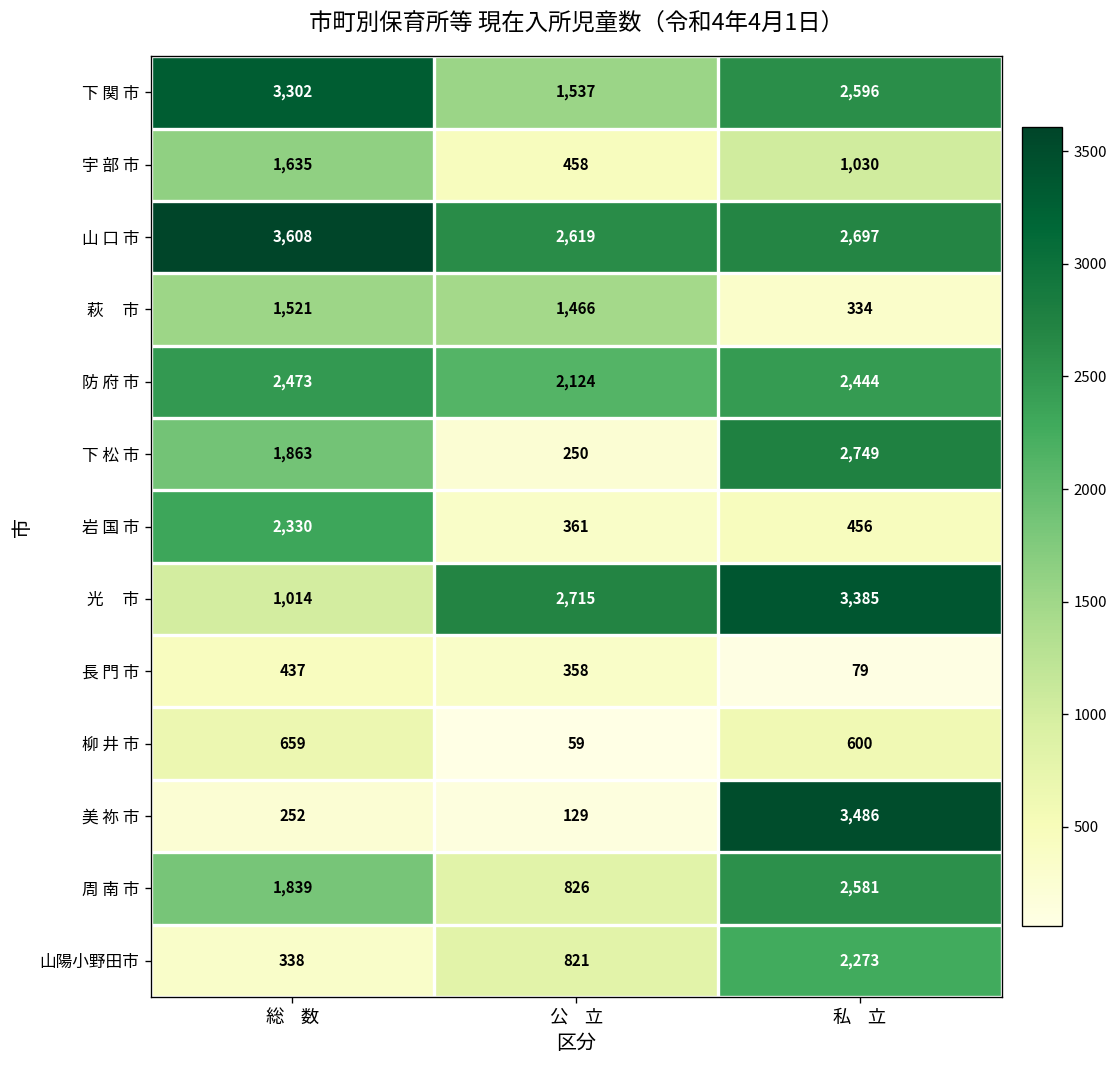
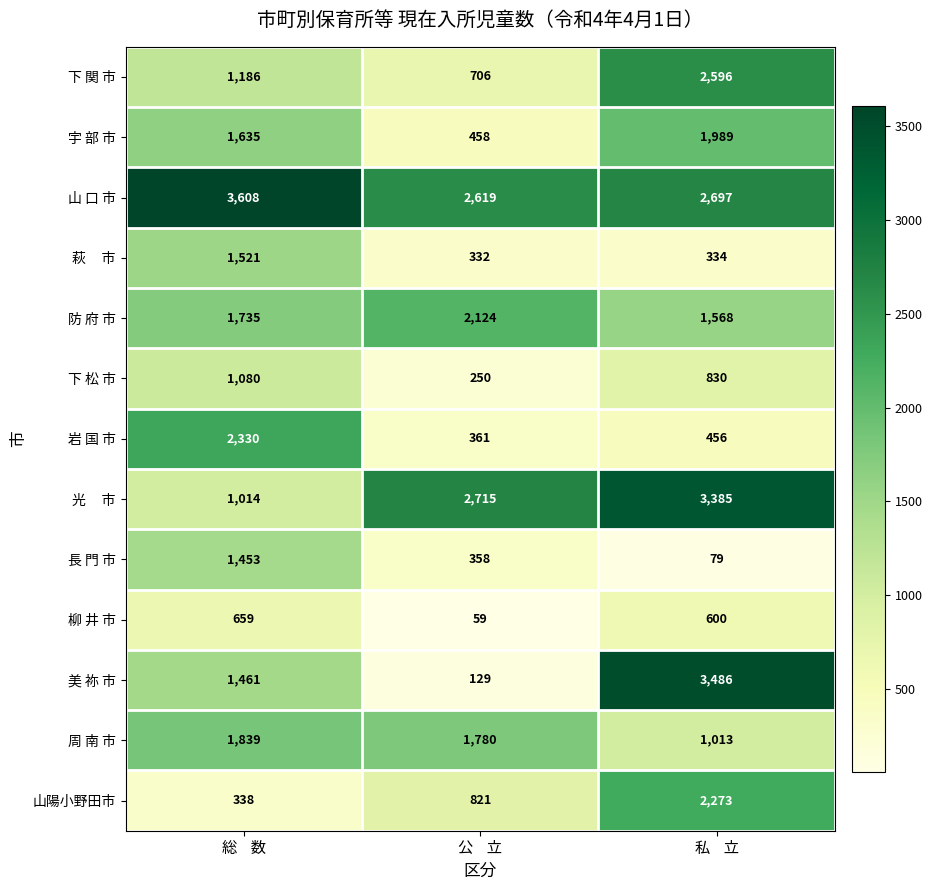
  {
    "下 関 市": {
-     "総 数": "3,302",
-     "公 立": "1,537",
+     "総 数": "1,186",
+     "公 立": "706",
      "私 立": "2,596"
    },
    "宇 部 市": {
      "総 数": "1,635",
      "公 立": "458",
-     "私 立": "1,030"
+     "私 立": "1,989"
    },
    "山 口 市": {
      "総 数": "3,608",
      "公 立": "2,619",
      "私 立": "2,697"
    },
    "萩 市": {
      "総 数": "1,521",
-     "公 立": "1,466",
+     "公 立": "332",
      "私 立": "334"
    },
    "防 府 市": {
-     "総 数": "2,473",
+     "総 数": "1,735",
      "公 立": "2,124",
-     "私 立": "2,444"
+     "私 立": "1,568"
    },
    "下 松 市": {
-     "総 数": "1,863",
+     "総 数": "1,080",
      "公 立": "250",
-     "私 立": "2,749"
+     "私 立": "830"
    },
    "岩 国 市": {
      "総 数": "2,330",
      "公 立": "361",
      "私 立": "456"
    },
    "光 市": {
      "総 数": "1,014",
      "公 立": "2,715",
      "私 立": "3,385"
    },
    "長 門 市": {
-     "総 数": "437",
+     "総 数": "1,453",
      "公 立": "358",
      "私 立": "79"
    },
    "柳 井 市": {
      "総 数": "659",
      "公 立": "59",
      "私 立": "600"
    },
    "美 祢 市": {
-     "総 数": "252",
+     "総 数": "1,461",
      "公 立": "129",
      "私 立": "3,486"
    },
    "周 南 市": {
      "総 数": "1,839",
-     "公 立": "826",
-     "私 立": "2,581"
+     "公 立": "1,780",
+     "私 立": "1,013"
    },
    "山陽小野田市": {
      "総 数": "338",
      "公 立": "821",
      "私 立": "2,273"
    }
  }
